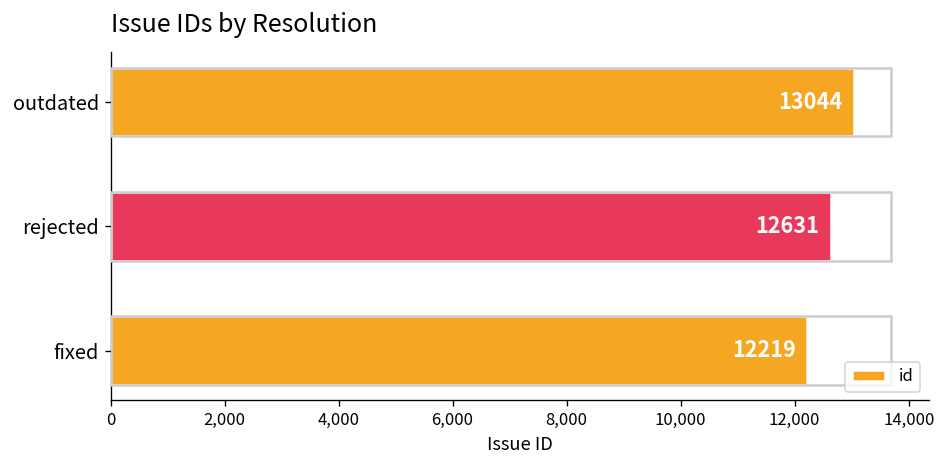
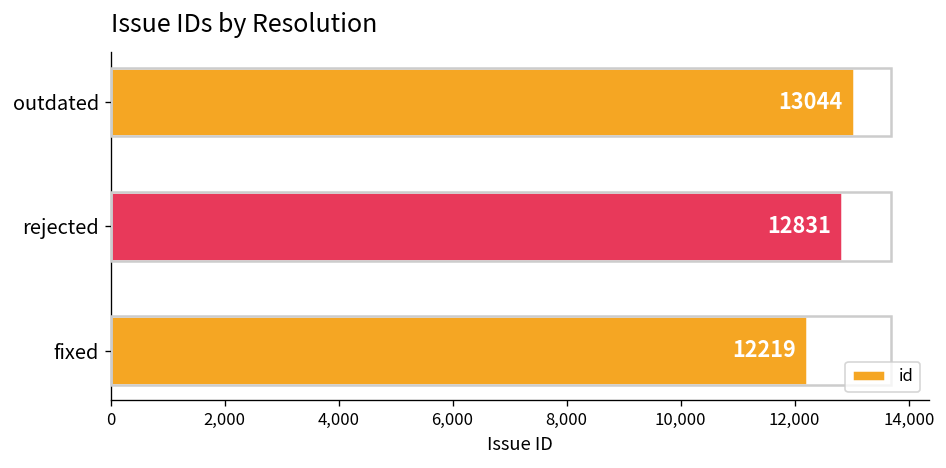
  {
    "outdated": 13044,
-   "rejected": 12631,
+   "rejected": 12831,
    "fixed": 12219
  }
